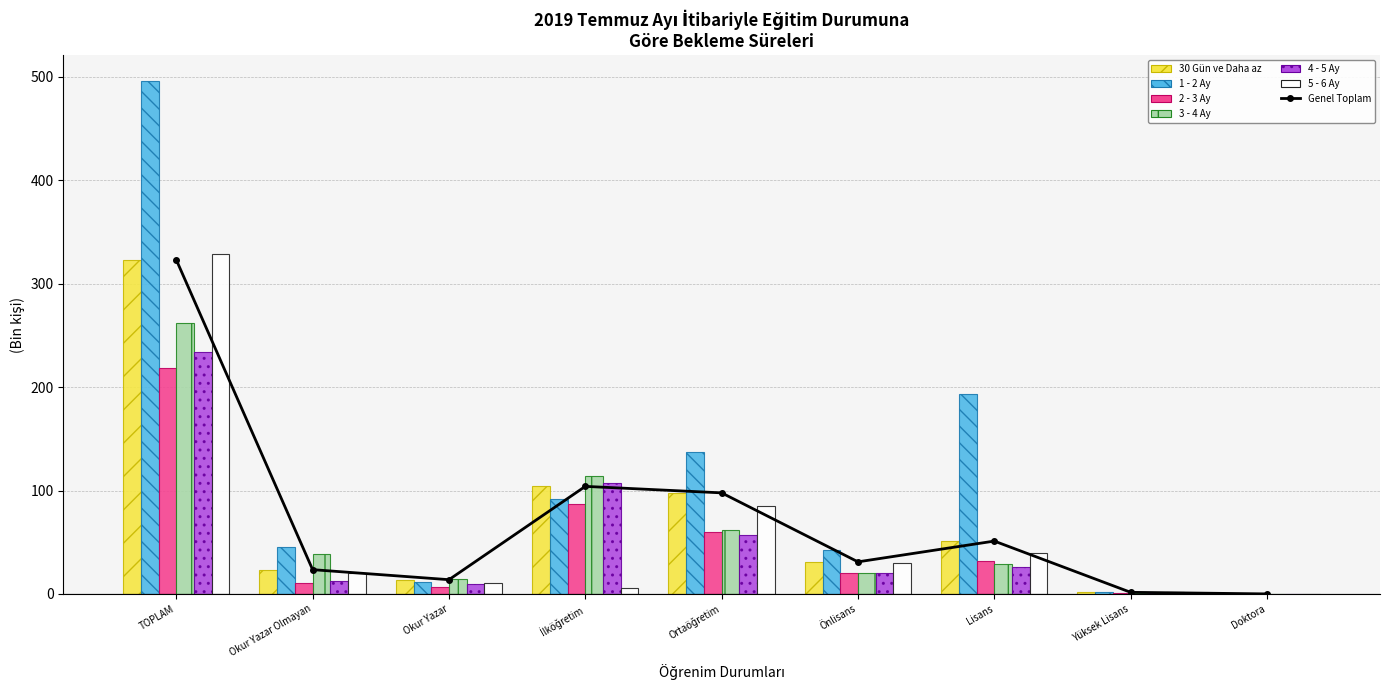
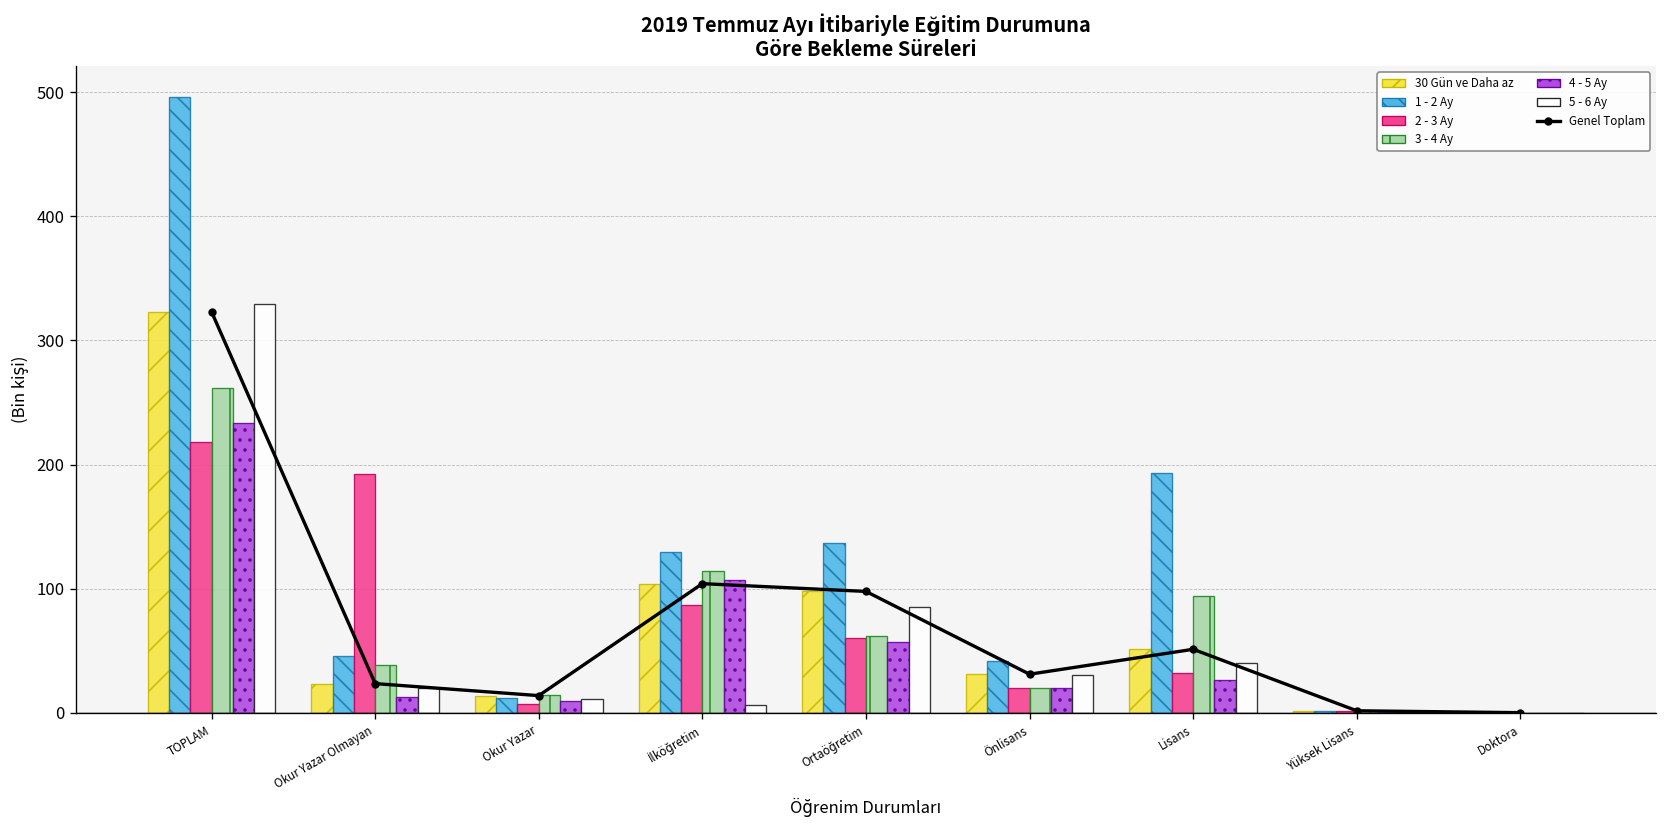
  {
    "30 Gün ve Daha az": {
      "TOPLAM": 323,
      "Okur Yazar Olmayan": 24,
      "Okur Yazar": 14,
      "İlköğretim": 104,
      "Ortaöğretim": 98,
      "Önlisans": 31,
      "Lisans": 51
    },
    "Genel Toplam": {
      "TOPLAM": 323,
      "Okur Yazar Olmayan": 24,
      "Okur Yazar": 14,
      "İlköğretim": 104,
      "Ortaöğretim": 98,
      "Önlisans": 31,
      "Lisans": 51,
      "Yüksek Lisans": 2,
      "Doktora": 0
    },
    "1 - 2 Ay": {
      "TOPLAM": 496,
      "Okur Yazar Olmayan": 46,
      "Okur Yazar": 12,
-     "İlköğretim": 92,
+     "İlköğretim": 130,
      "Ortaöğretim": 137,
      "Önlisans": 42,
      "Lisans": 193
    },
    "2 - 3 Ay": {
      "TOPLAM": 218,
-     "Okur Yazar Olmayan": 10,
+     "Okur Yazar Olmayan": 192,
      "Okur Yazar": 7,
      "İlköğretim": 87,
      "Ortaöğretim": 60,
      "Önlisans": 20,
      "Lisans": 32
    },
    "3 - 4 Ay": {
      "TOPLAM": 262,
      "Okur Yazar Olmayan": 39,
      "Okur Yazar": 15,
      "İlköğretim": 114,
      "Ortaöğretim": 62,
      "Önlisans": 20,
-     "Lisans": 29
+     "Lisans": 94
    },
    "4 - 5 Ay": {
      "TOPLAM": 234,
      "Okur Yazar Olmayan": 12,
      "Okur Yazar": 10,
      "İlköğretim": 107,
      "Ortaöğretim": 57,
      "Önlisans": 20,
      "Lisans": 26
    },
    "5 - 6 Ay": {
      "TOPLAM": 329,
      "Okur Yazar Olmayan": 20,
      "Okur Yazar": 11,
      "İlköğretim": 6,
      "Ortaöğretim": 85,
      "Önlisans": 30,
      "Lisans": 40
    }
  }
